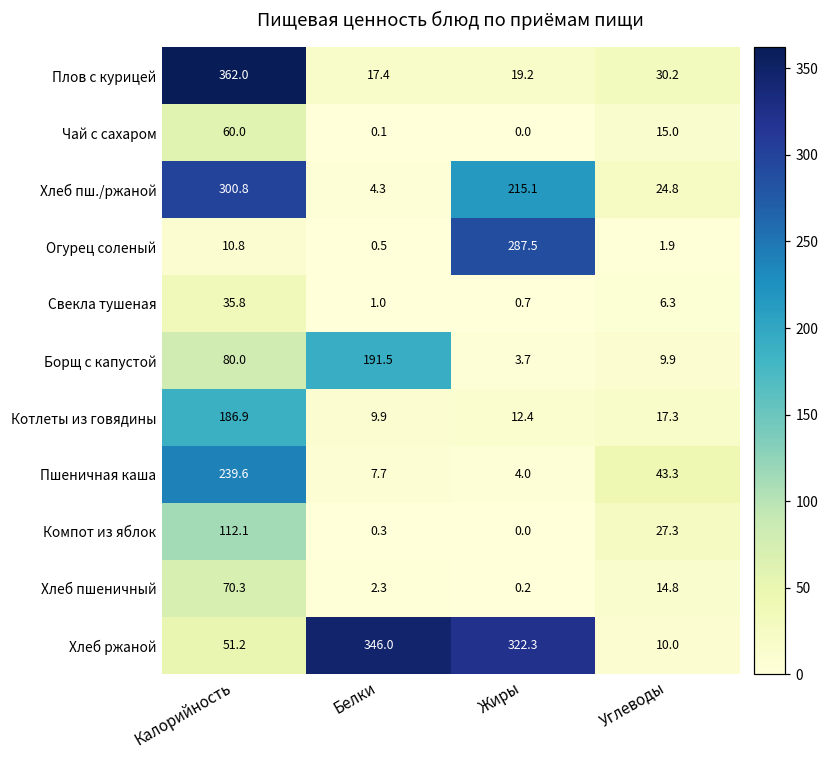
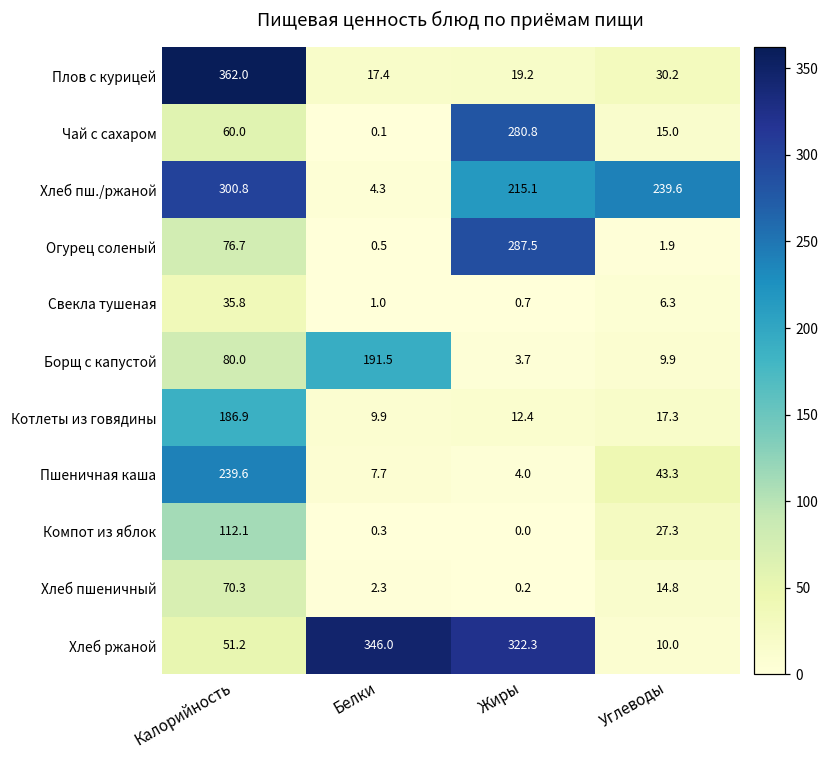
  {
    "Плов с курицей": {
      "Калорийность": 362.0,
      "Белки": 17.4,
      "Жиры": 19.2,
      "Углеводы": 30.2
    },
    "Чай с сахаром": {
      "Калорийность": 60.0,
      "Белки": 0.1,
-     "Жиры": 0.0,
+     "Жиры": 280.8,
      "Углеводы": 15.0
    },
    "Хлеб пш./ржаной": {
      "Калорийность": 300.8,
      "Белки": 4.3,
      "Жиры": 215.1,
-     "Углеводы": 24.8
+     "Углеводы": 239.6
    },
    "Огурец соленый": {
-     "Калорийность": 10.8,
+     "Калорийность": 76.7,
      "Белки": 0.5,
      "Жиры": 287.5,
      "Углеводы": 1.9
    },
    "Свекла тушеная": {
      "Калорийность": 35.8,
      "Белки": 1.0,
      "Жиры": 0.7,
      "Углеводы": 6.3
    },
    "Борщ с капустой": {
      "Калорийность": 80.0,
      "Белки": 191.5,
      "Жиры": 3.7,
      "Углеводы": 9.9
    },
    "Котлеты из говядины": {
      "Калорийность": 186.9,
      "Белки": 9.9,
      "Жиры": 12.4,
      "Углеводы": 17.3
    },
    "Пшеничная каша": {
      "Калорийность": 239.6,
      "Белки": 7.7,
      "Жиры": 4.0,
      "Углеводы": 43.3
    },
    "Компот из яблок": {
      "Калорийность": 112.1,
      "Белки": 0.3,
      "Жиры": 0.0,
      "Углеводы": 27.3
    },
    "Хлеб пшеничный": {
      "Калорийность": 70.3,
      "Белки": 2.3,
      "Жиры": 0.2,
      "Углеводы": 14.8
    },
    "Хлеб ржаной": {
      "Калорийность": 51.2,
      "Белки": 346.0,
      "Жиры": 322.3,
      "Углеводы": 10.0
    }
  }
